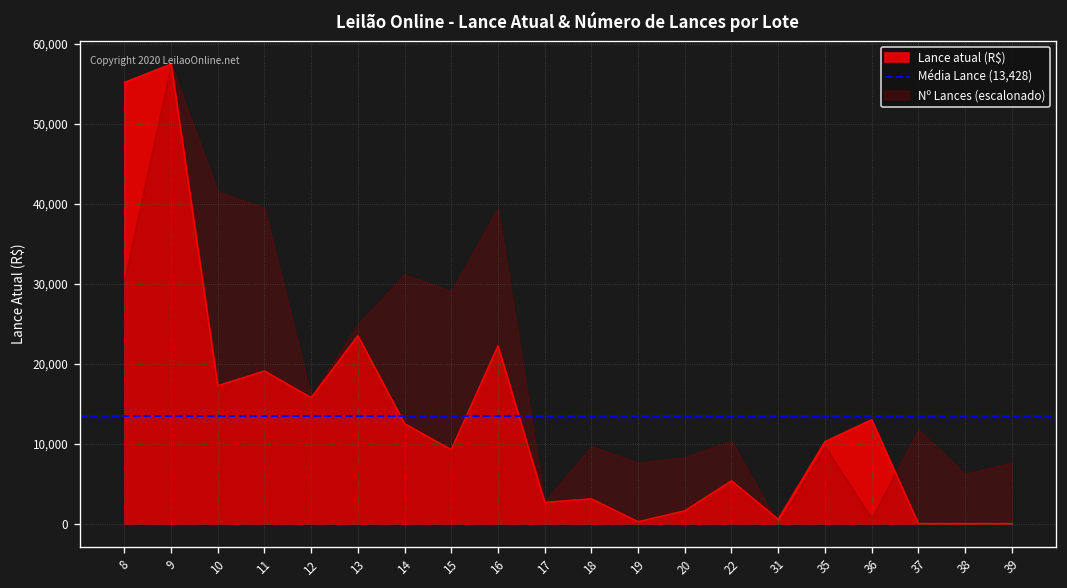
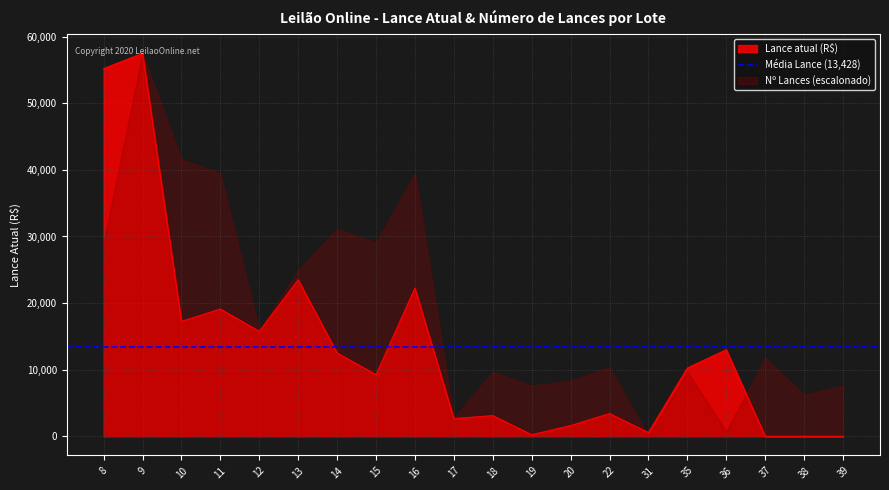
  {
    "Lance atual (R$)": {
      "8": "55,000",
      "10": "17,000",
      "11": "19,000",
      "13": "24,000",
      "14": "13,000",
      "15": "9,000",
      "16": "22,000",
      "18": "3,000",
      "19": "0",
      "20": "2,000",
-     "22": "5,000",
+     "22": "3,000",
      "31": "1,000",
      "35": "10,000",
      "36": "13,000",
      "37": "0",
      "38": "0",
      "39": "0"
    },
    "Nº Lances (escalonado)": {
-     "8": "30,000",
+     "8": "29,000",
      "10": "42,000",
      "11": "39,000",
      "13": "25,000",
      "14": "31,000",
      "15": "29,000",
      "16": "39,000",
      "18": "10,000",
      "19": "8,000",
      "20": "8,000",
      "22": "10,000",
      "31": "0",
      "35": "10,000",
      "36": "1,000",
      "37": "12,000",
      "38": "6,000",
      "39": "8,000"
    }
  }
